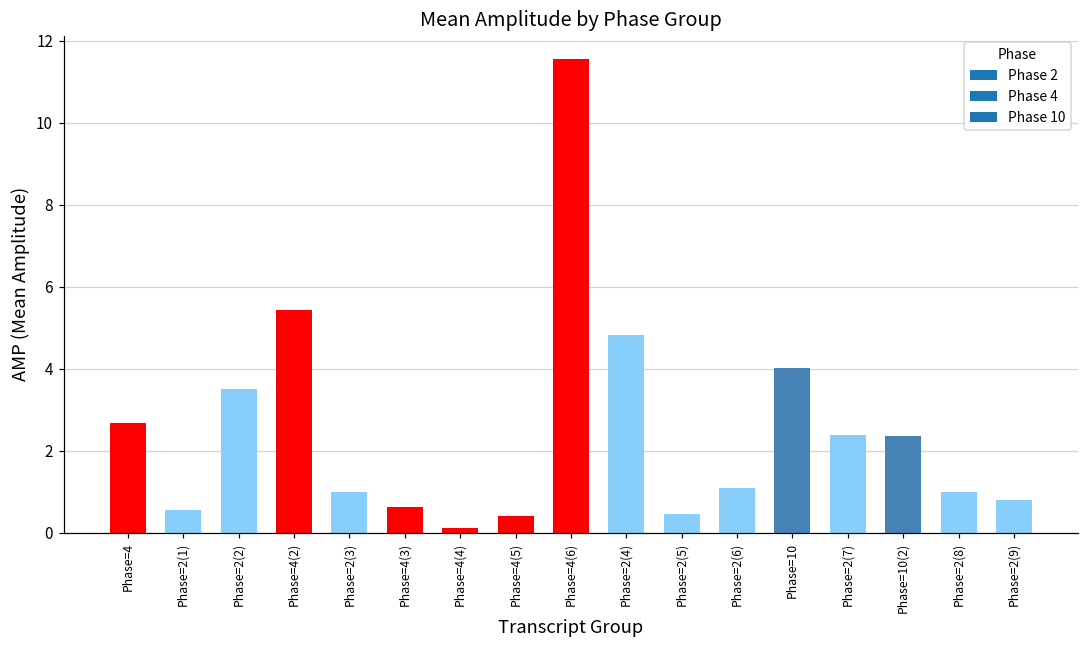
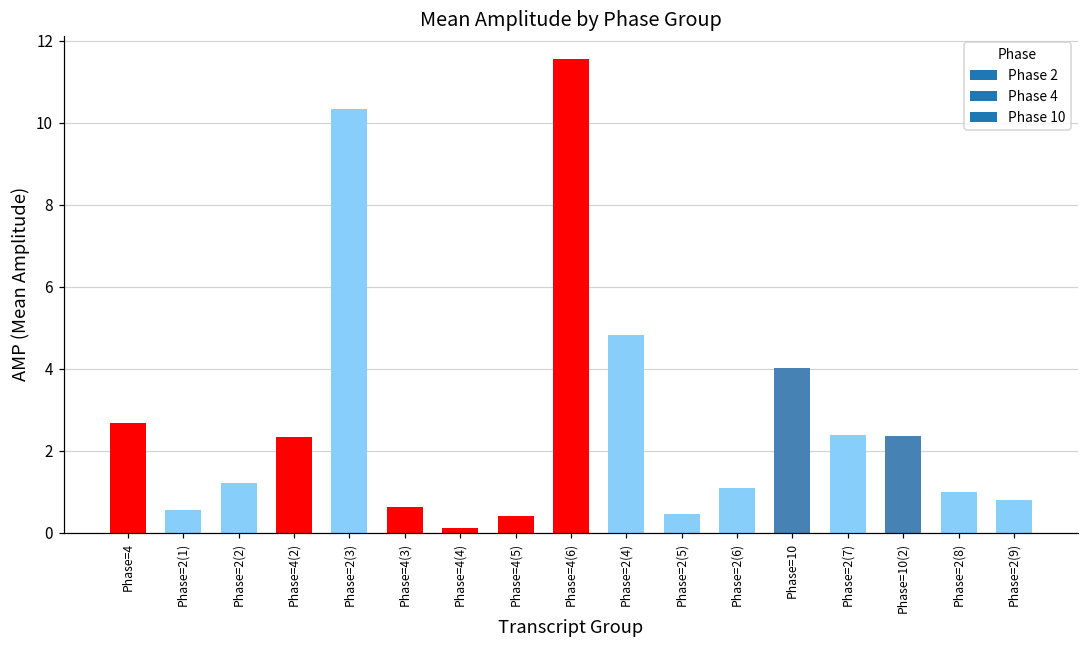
  {
    "Phase=4": 2.7,
    "Phase=2(1)": 0.5,
-   "Phase=2(2)": 3.5,
-   "Phase=4(2)": 5.4,
-   "Phase=2(3)": 1.0,
+   "Phase=2(2)": 1.2,
+   "Phase=4(2)": 2.3,
+   "Phase=2(3)": 10.3,
    "Phase=4(3)": 0.6,
    "Phase=4(4)": 0.1,
    "Phase=4(5)": 0.4,
    "Phase=4(6)": 11.6,
    "Phase=2(4)": 4.8,
    "Phase=2(5)": 0.5,
    "Phase=2(6)": 1.1,
    "Phase=10": 4.0,
    "Phase=2(7)": 2.4,
    "Phase=10(2)": 2.3,
    "Phase=2(8)": 1.0,
    "Phase=2(9)": 0.8
  }
